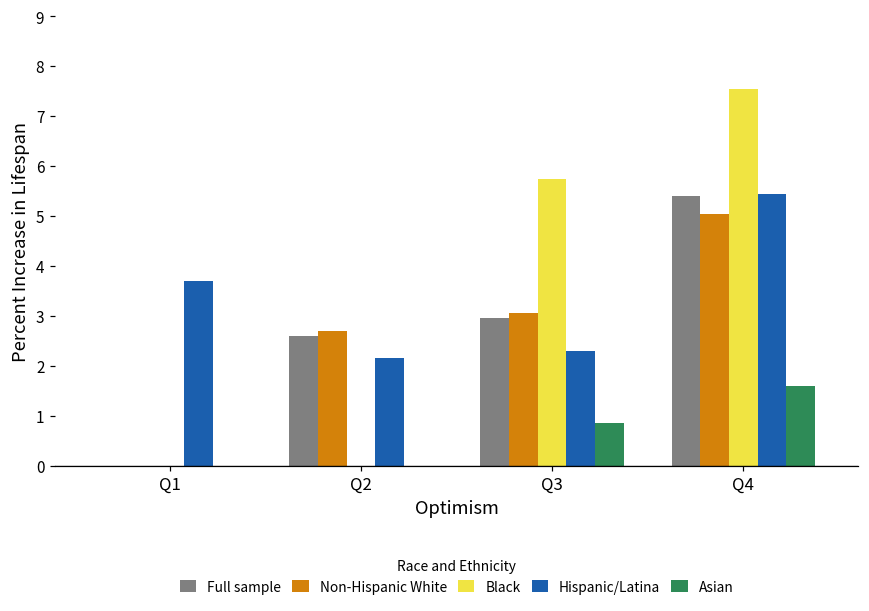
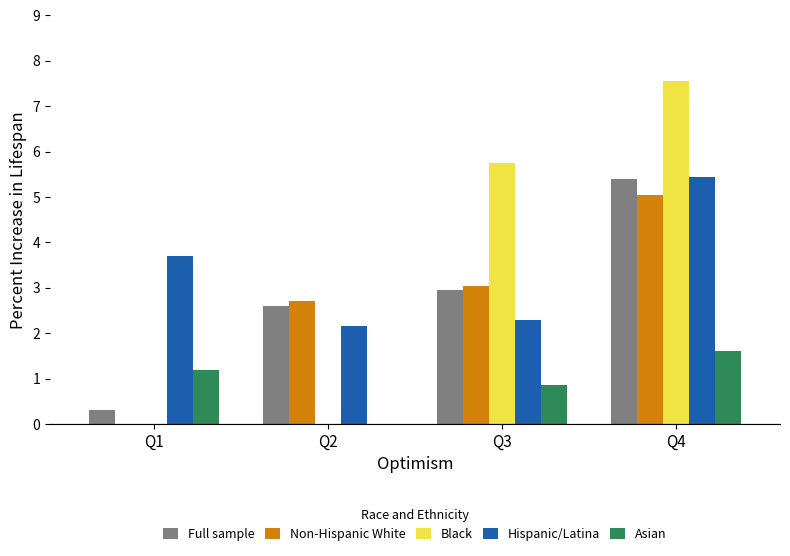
  {
    "Full sample": {
-     "Q1": 0.0,
+     "Q1": 0.3,
      "Q2": 2.6,
      "Q3": 3.0,
      "Q4": 5.4
    },
    "Non-Hispanic White": {
      "Q1": 0.0,
      "Q2": 2.7,
      "Q3": 3.1,
      "Q4": 5.1
    },
    "Black": {
      "Q1": 0.0,
      "Q2": 0.0,
      "Q3": 5.8,
      "Q4": 7.6
    },
    "Hispanic/Latina": {
      "Q1": 3.7,
      "Q2": 2.2,
      "Q3": 2.3,
      "Q4": 5.5
    },
    "Asian": {
-     "Q1": 0.0,
+     "Q1": 1.2,
      "Q2": 0.0,
      "Q3": 0.9,
      "Q4": 1.6
    }
  }
